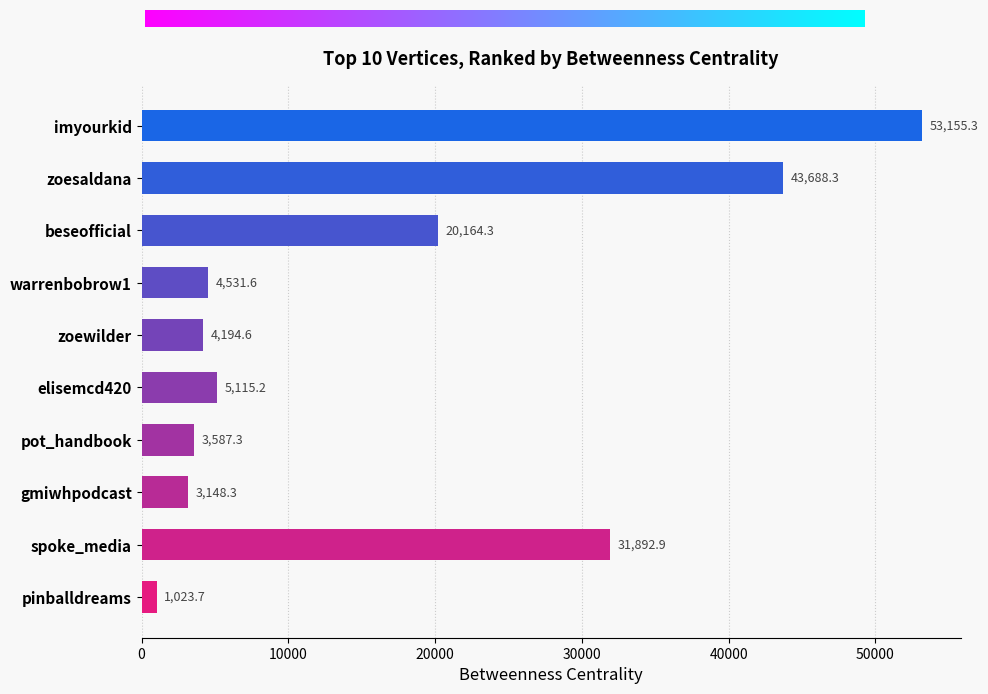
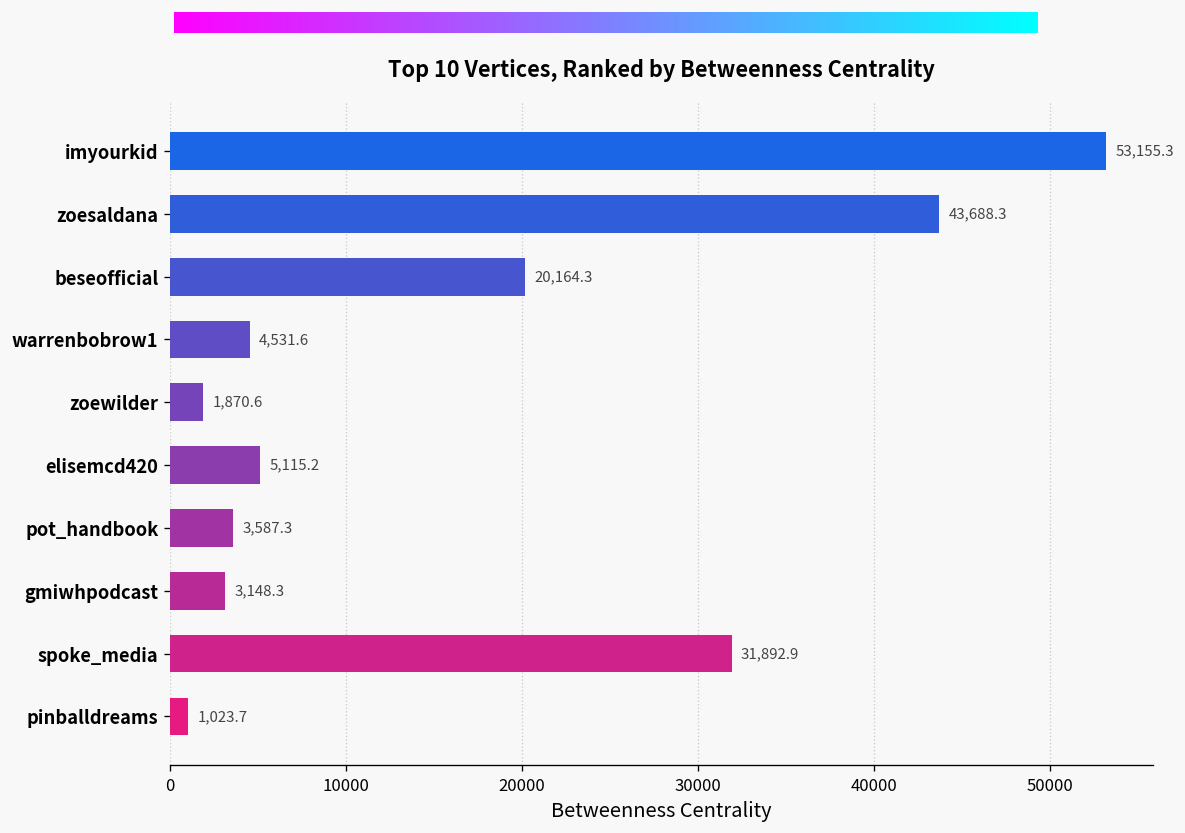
  {
    "imyourkid": "53,155.3",
    "zoesaldana": "43,688.3",
    "beseofficial": "20,164.3",
    "warrenbobrow1": "4,531.6",
-   "zoewilder": "4,194.6",
+   "zoewilder": "1,870.6",
    "elisemcd420": "5,115.2",
    "pot_handbook": "3,587.3",
    "gmiwhpodcast": "3,148.3",
    "spoke_media": "31,892.9",
    "pinballdreams": "1,023.7"
  }
